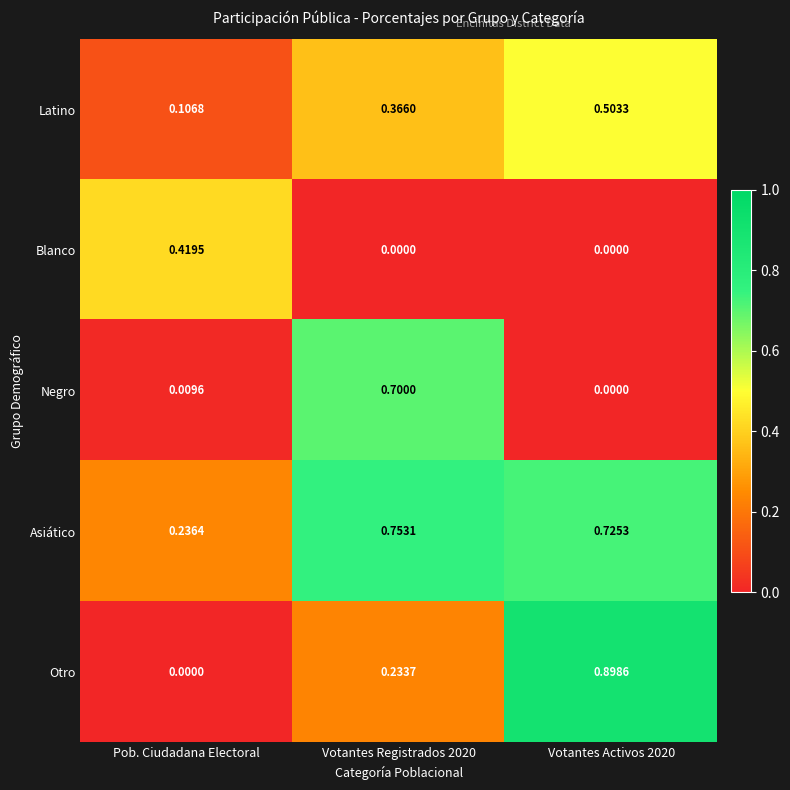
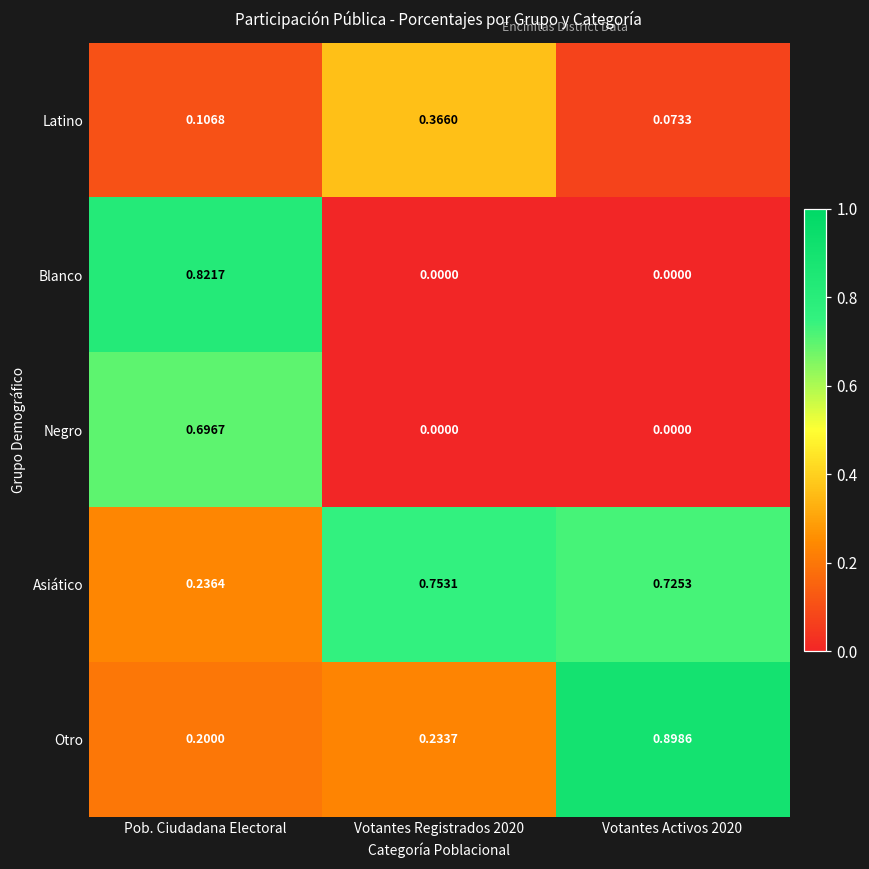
  {
    "Latino": {
      "Pob. Ciudadana Electoral": 0.1068,
      "Votantes Registrados 2020": 0.3660,
-     "Votantes Activos 2020": 0.5033
+     "Votantes Activos 2020": 0.0733
    },
    "Blanco": {
-     "Pob. Ciudadana Electoral": 0.4195,
+     "Pob. Ciudadana Electoral": 0.8217,
      "Votantes Registrados 2020": 0.0000,
      "Votantes Activos 2020": 0.0000
    },
    "Negro": {
-     "Pob. Ciudadana Electoral": 0.0096,
-     "Votantes Registrados 2020": 0.7000,
+     "Pob. Ciudadana Electoral": 0.6967,
+     "Votantes Registrados 2020": 0.0000,
      "Votantes Activos 2020": 0.0000
    },
    "Asiático": {
      "Pob. Ciudadana Electoral": 0.2364,
      "Votantes Registrados 2020": 0.7531,
      "Votantes Activos 2020": 0.7253
    },
    "Otro": {
-     "Pob. Ciudadana Electoral": 0.0000,
+     "Pob. Ciudadana Electoral": 0.2000,
      "Votantes Registrados 2020": 0.2337,
      "Votantes Activos 2020": 0.8986
    }
  }
